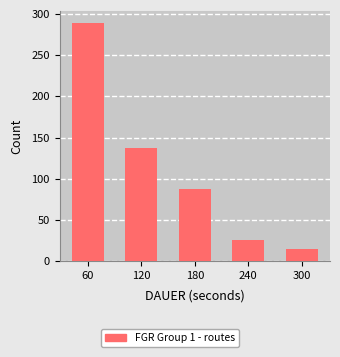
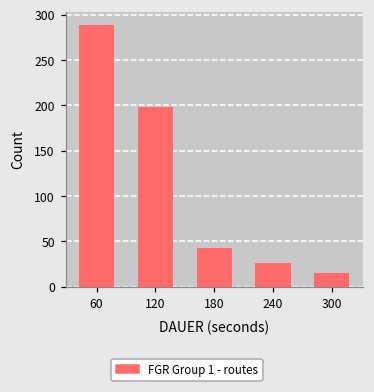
  {
    "60": 290,
-   "120": 140,
-   "180": 90,
+   "120": 200,
+   "180": 40,
    "240": 30,
    "300": 20
  }
